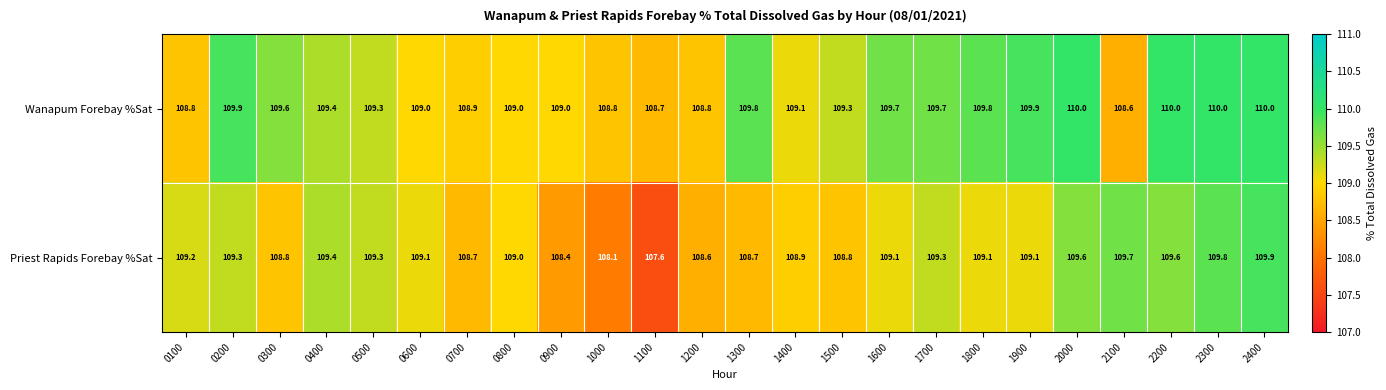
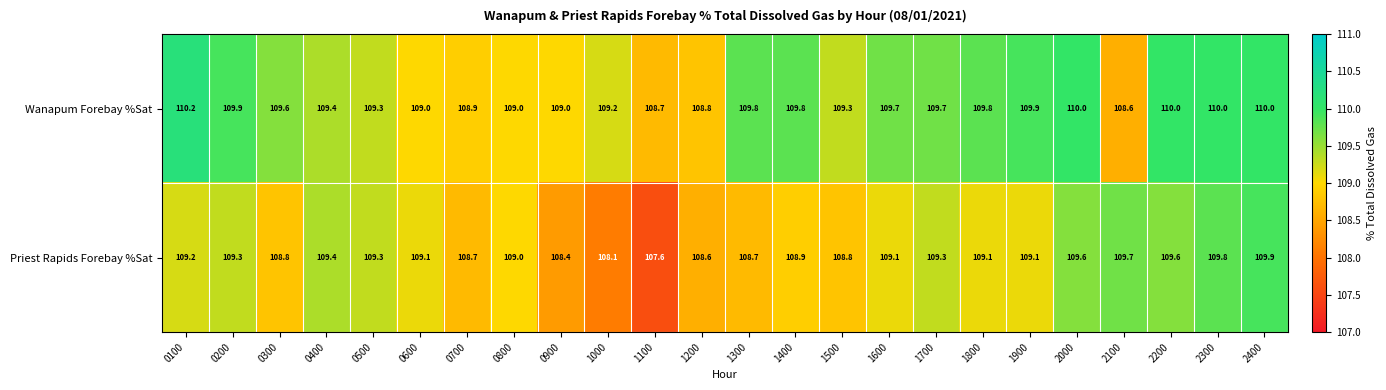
  {
    "Wanapum Forebay %Sat": {
-     "0100": 108.8,
+     "0100": 110.2,
      "0200": 109.9,
      "0300": 109.6,
      "0400": 109.4,
      "0500": 109.3,
      "0600": 109.0,
      "0700": 108.9,
      "0800": 109.0,
      "0900": 109.0,
-     "1000": 108.8,
+     "1000": 109.2,
      "1100": 108.7,
      "1200": 108.8,
      "1300": 109.8,
-     "1400": 109.1,
+     "1400": 109.8,
      "1500": 109.3,
      "1600": 109.7,
      "1700": 109.7,
      "1800": 109.8,
      "1900": 109.9,
      "2000": 110.0,
      "2100": 108.6,
      "2200": 110.0,
      "2300": 110.0,
      "2400": 110.0
    },
    "Priest Rapids Forebay %Sat": {
      "0100": 109.2,
      "0200": 109.3,
      "0300": 108.8,
      "0400": 109.4,
      "0500": 109.3,
      "0600": 109.1,
      "0700": 108.7,
      "0800": 109.0,
      "0900": 108.4,
      "1000": 108.1,
      "1100": 107.6,
      "1200": 108.6,
      "1300": 108.7,
      "1400": 108.9,
      "1500": 108.8,
      "1600": 109.1,
      "1700": 109.3,
      "1800": 109.1,
      "1900": 109.1,
      "2000": 109.6,
      "2100": 109.7,
      "2200": 109.6,
      "2300": 109.8,
      "2400": 109.9
    }
  }
